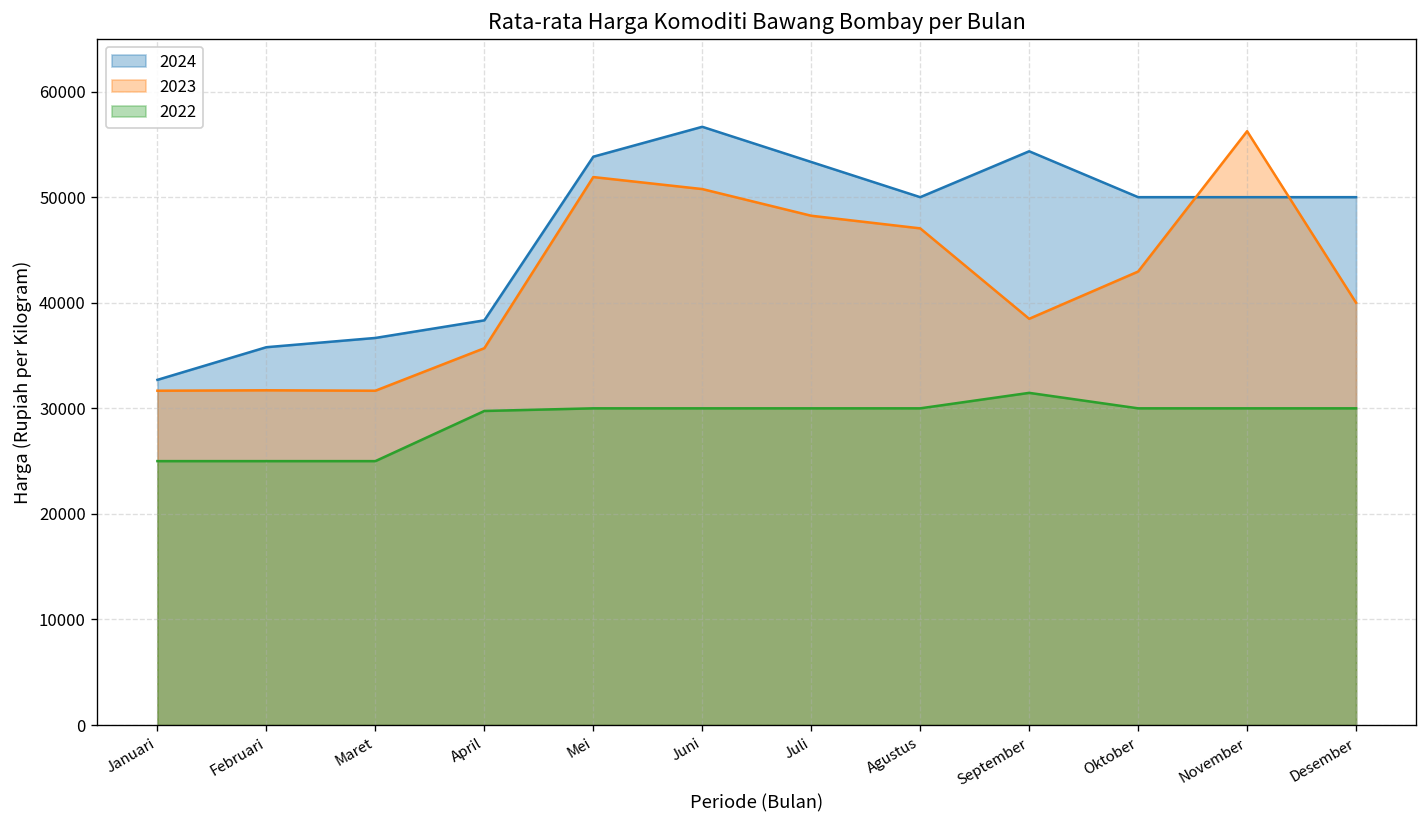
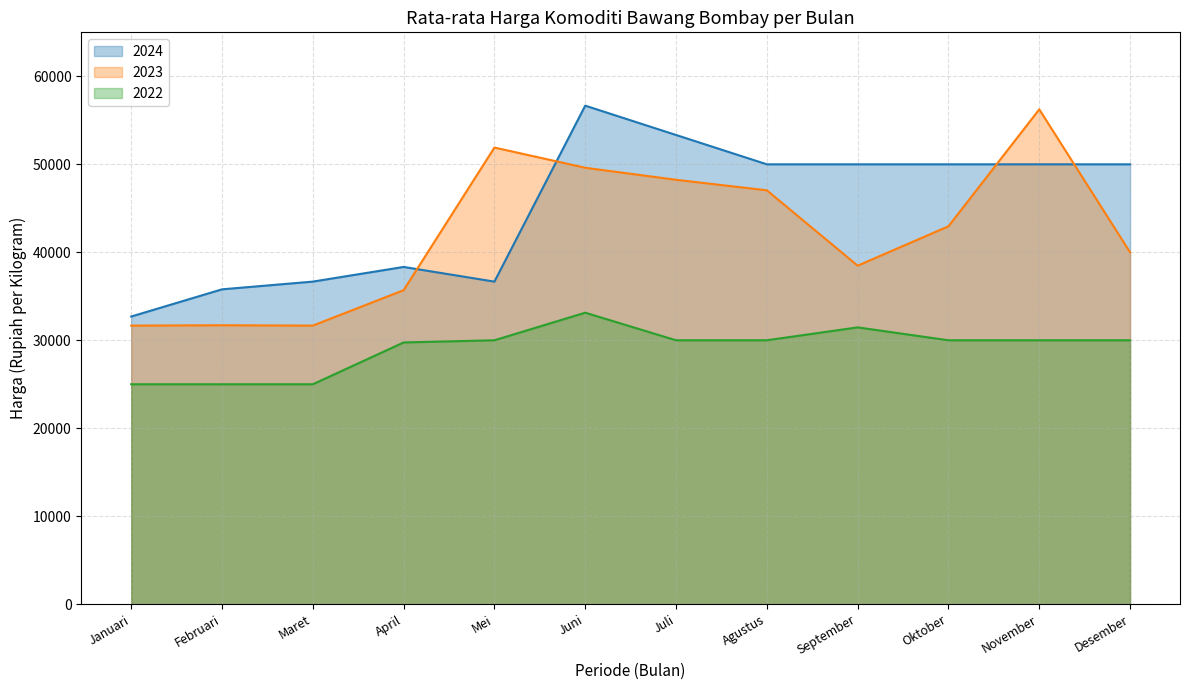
  {
    "2024": {
      "Januari": 33000,
      "Februari": 36000,
      "Maret": 37000,
      "April": 38000,
-     "Mei": 54000,
+     "Mei": 37000,
      "Juni": 57000,
      "Juli": 53000,
      "Agustus": 50000,
-     "September": 54000,
+     "September": 50000,
      "Oktober": 50000,
      "November": 50000,
      "Desember": 50000
    },
    "2023": {
      "Januari": 32000,
      "Februari": 32000,
      "Maret": 32000,
      "April": 36000,
      "Mei": 52000,
-     "Juni": 51000,
+     "Juni": 50000,
      "Juli": 48000,
      "Agustus": 47000,
      "September": 38000,
      "Oktober": 43000,
      "November": 56000,
      "Desember": 40000
    },
    "2022": {
      "Januari": 25000,
      "Februari": 25000,
      "Maret": 25000,
      "April": 30000,
      "Mei": 30000,
-     "Juni": 30000,
+     "Juni": 33000,
      "Juli": 30000,
      "Agustus": 30000,
      "September": 31000,
      "Oktober": 30000,
      "November": 30000,
      "Desember": 30000
    }
  }
